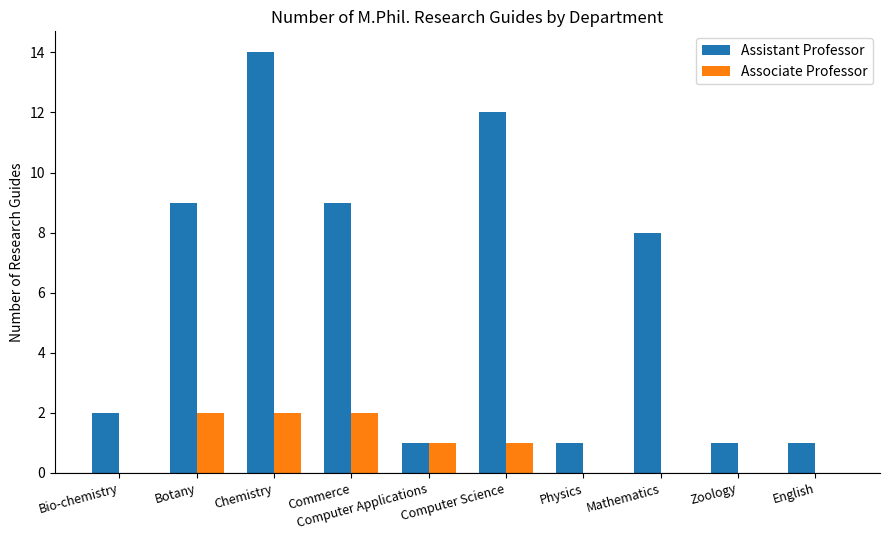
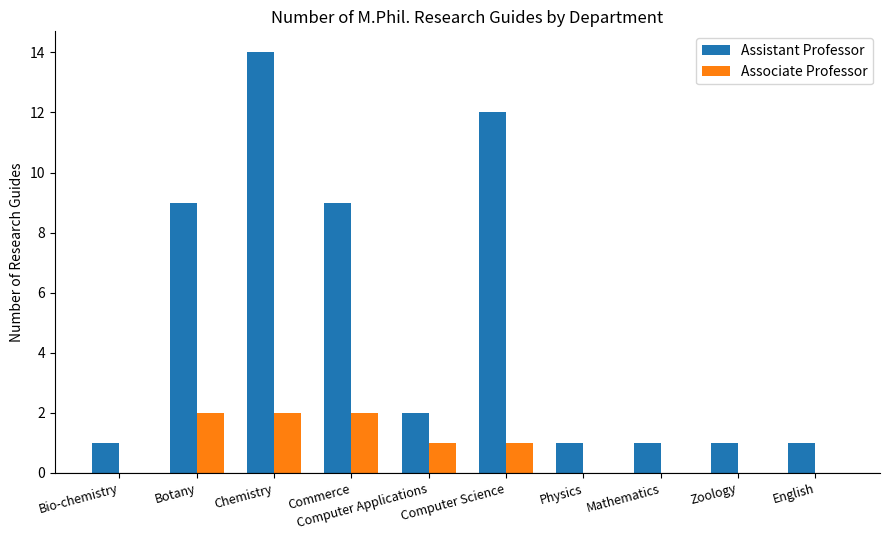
  {
    "Assistant Professor": {
-     "Bio-chemistry": 2,
+     "Bio-chemistry": 1,
      "Botany": 9,
      "Chemistry": 14,
      "Commerce": 9,
-     "Computer Applications": 1,
+     "Computer Applications": 2,
      "Computer Science": 12,
      "Physics": 1,
-     "Mathematics": 8,
+     "Mathematics": 1,
      "Zoology": 1,
      "English": 1
    },
    "Associate Professor": {
      "Bio-chemistry": 0,
      "Botany": 2,
      "Chemistry": 2,
      "Commerce": 2,
      "Computer Applications": 1,
      "Computer Science": 1,
      "Physics": 0,
      "Mathematics": 0,
      "Zoology": 0,
      "English": 0
    }
  }
